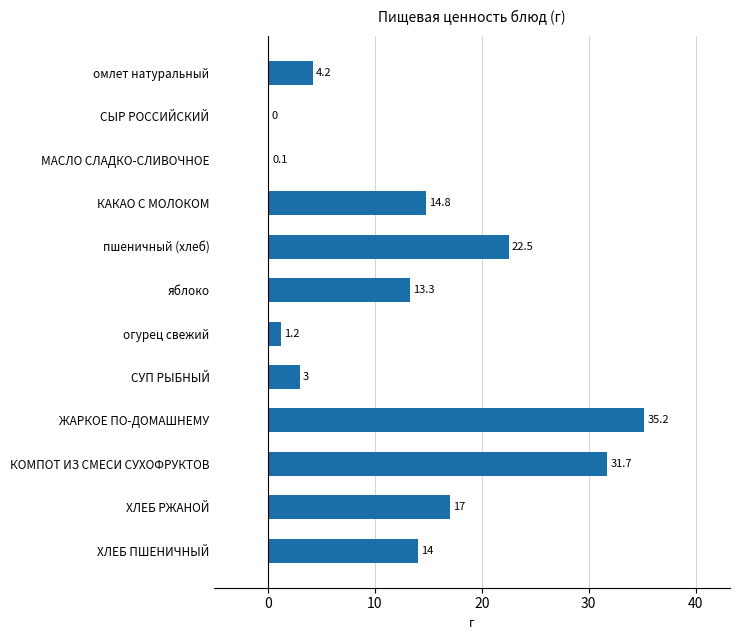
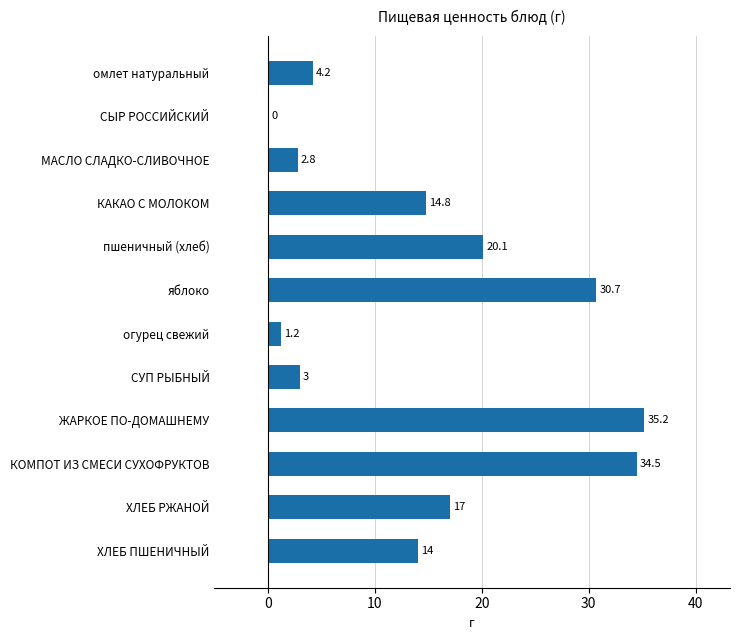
  {
    "омлет натуральный": 4.2,
    "СЫР РОССИЙСКИЙ": 0,
-   "МАСЛО СЛАДКО-СЛИВОЧНОЕ": 0.1,
+   "МАСЛО СЛАДКО-СЛИВОЧНОЕ": 2.8,
    "КАКАО С МОЛОКОМ": 14.8,
-   "пшеничный (хлеб)": 22.5,
-   "яблоко": 13.3,
+   "пшеничный (хлеб)": 20.1,
+   "яблоко": 30.7,
    "огурец свежий": 1.2,
    "СУП РЫБНЫЙ": 3,
    "ЖАРКОЕ ПО-ДОМАШНЕМУ": 35.2,
-   "КОМПОТ ИЗ СМЕСИ СУХОФРУКТОВ": 31.7,
+   "КОМПОТ ИЗ СМЕСИ СУХОФРУКТОВ": 34.5,
    "ХЛЕБ РЖАНОЙ": 17,
    "ХЛЕБ ПШЕНИЧНЫЙ": 14
  }
